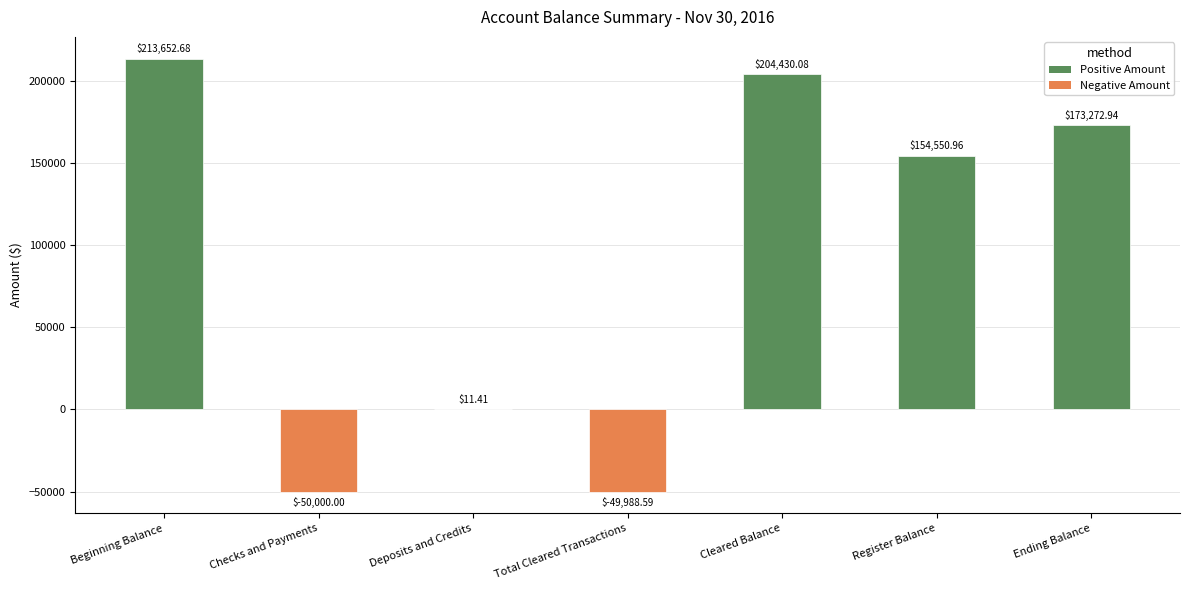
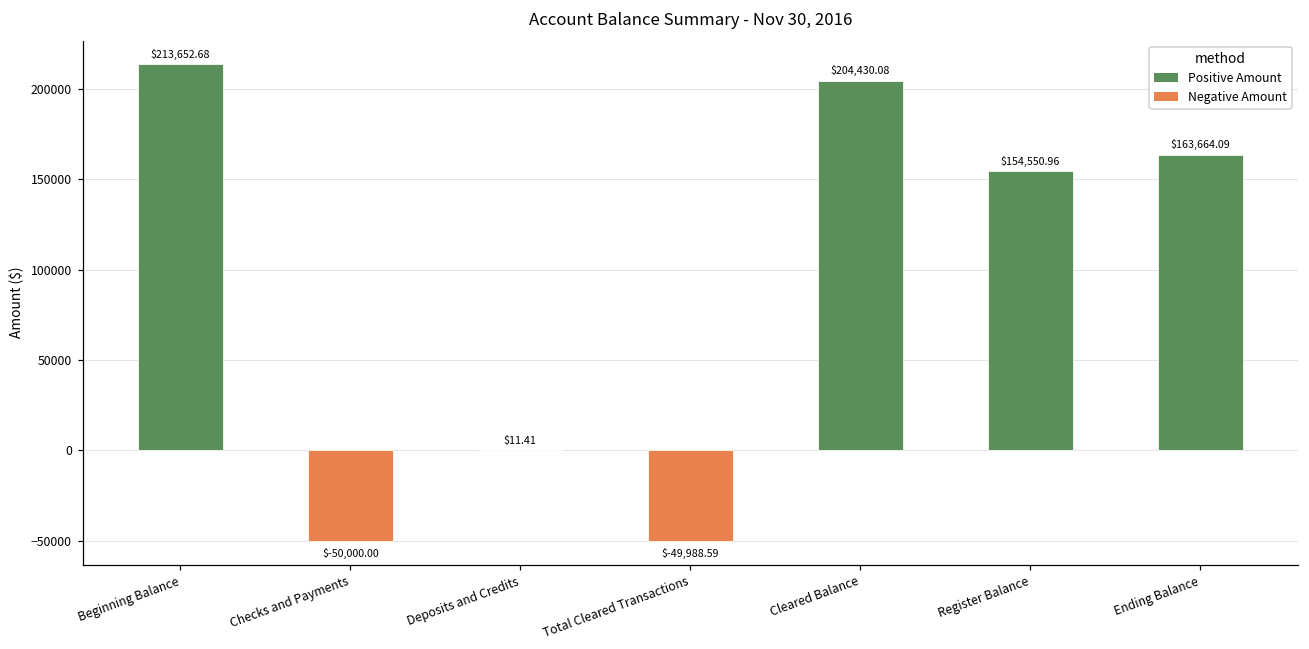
  {
    "Beginning Balance": "$213,652.68",
    "Checks and Payments": "$-50,000.00",
    "Deposits and Credits": "$11.41",
    "Total Cleared Transactions": "$-49,988.59",
    "Cleared Balance": "$204,430.08",
    "Register Balance": "$154,550.96",
-   "Ending Balance": "$173,272.94"
+   "Ending Balance": "$163,664.09"
  }
